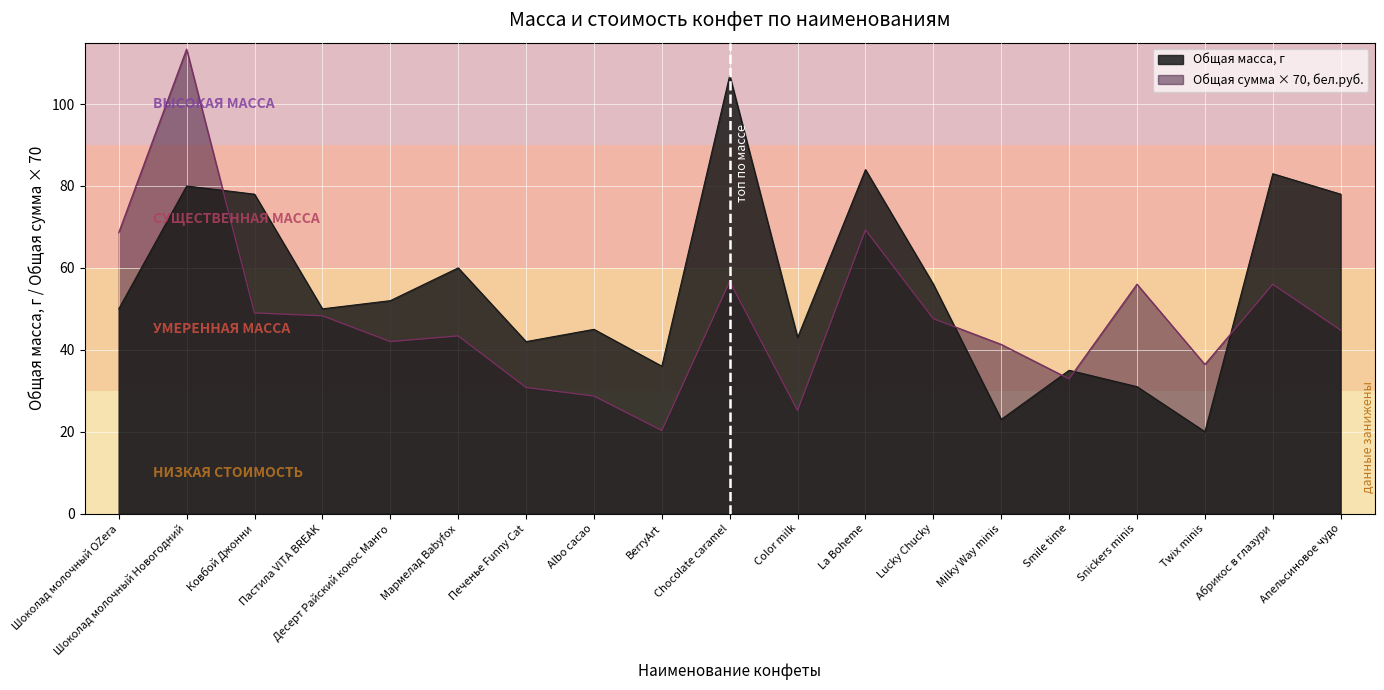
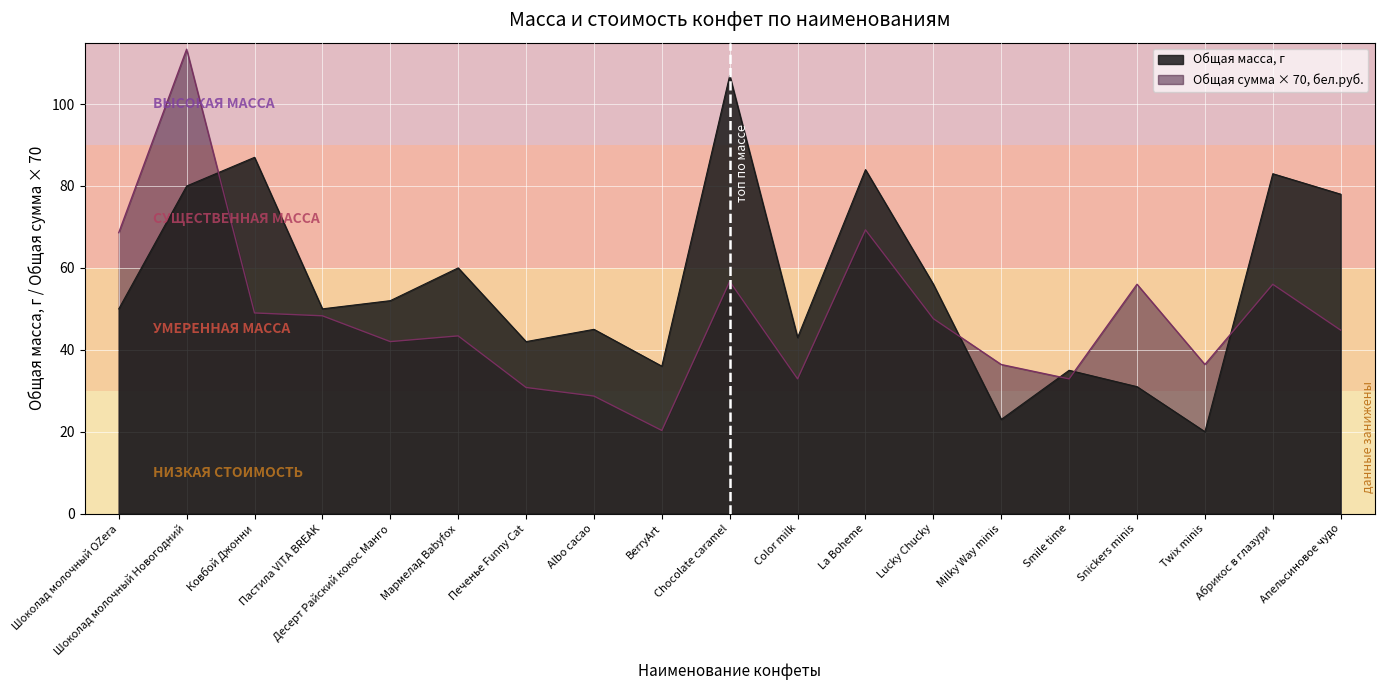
  {
    "Общая масса, г": {
      "Шоколад молочный OZera": 50,
      "Шоколад молочный Новогодний": 80,
-     "Ковбой Джонни": 78,
+     "Ковбой Джонни": 87,
      "Пастила VITA BREAK": 50,
      "Десерт Райский кокос Манго": 52,
      "Мармелад Babyfox": 60,
      "Печенье Funny Cat": 42,
      "Albo cacao": 45,
      "BerryArt": 36,
      "Chocolate caramel": 107,
      "Color milk": 43,
      "La Boheme": 84,
      "Lucky Chucky": 56,
      "Milky Way minis": 23,
      "Smile time": 35,
      "Snickers minis": 31,
      "Twix minis": 20,
      "Абрикос в глазури": 83,
      "Апельсиновое чудо": 78
    },
    "Общая сумма × 70, бел.руб.": {
      "Шоколад молочный OZera": 69,
      "Шоколад молочный Новогодний": 113,
      "Ковбой Джонни": 49,
      "Пастила VITA BREAK": 48,
      "Десерт Райский кокос Манго": 42,
      "Мармелад Babyfox": 43,
      "Печенье Funny Cat": 31,
      "Albo cacao": 29,
      "BerryArt": 20,
      "Chocolate caramel": 57,
-     "Color milk": 25,
+     "Color milk": 33,
      "La Boheme": 69,
      "Lucky Chucky": 48,
-     "Milky Way minis": 41,
+     "Milky Way minis": 36,
      "Smile time": 33,
      "Snickers minis": 56,
      "Twix minis": 36,
      "Абрикос в глазури": 56,
      "Апельсиновое чудо": 45
    }
  }
